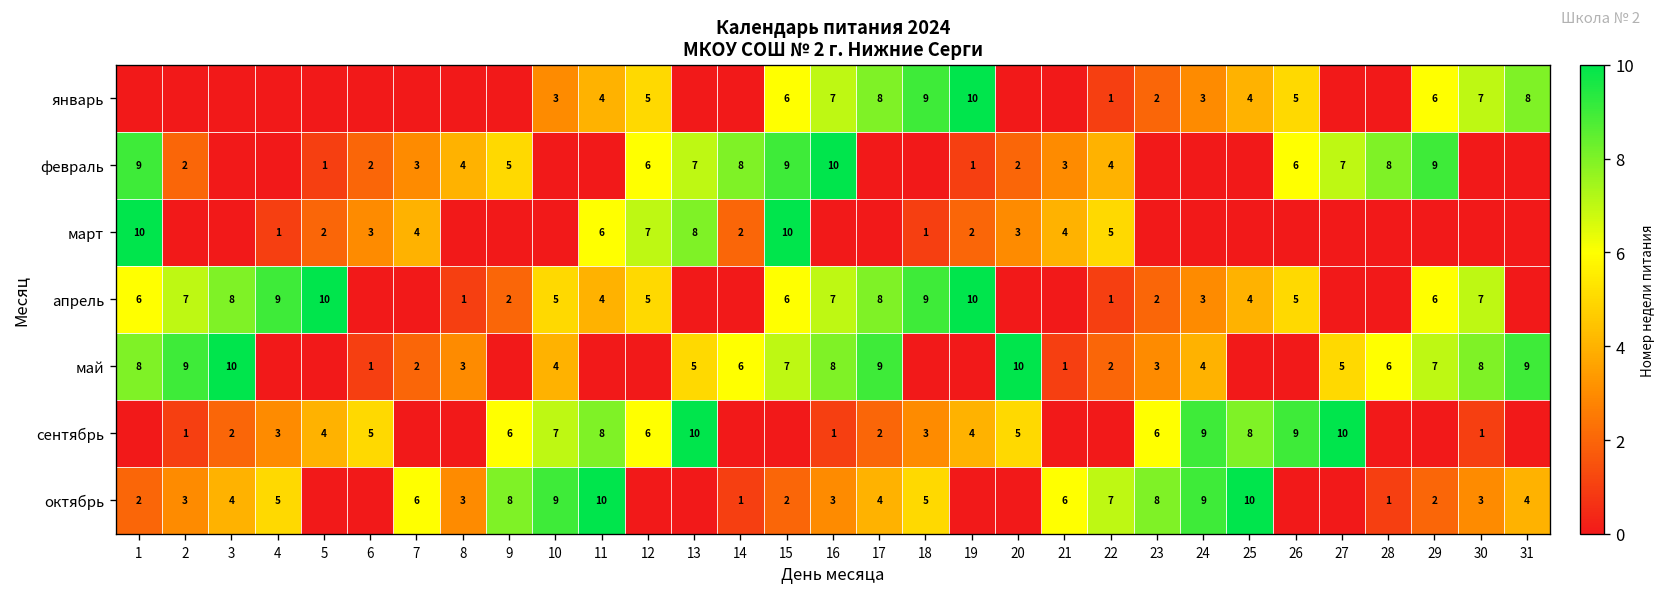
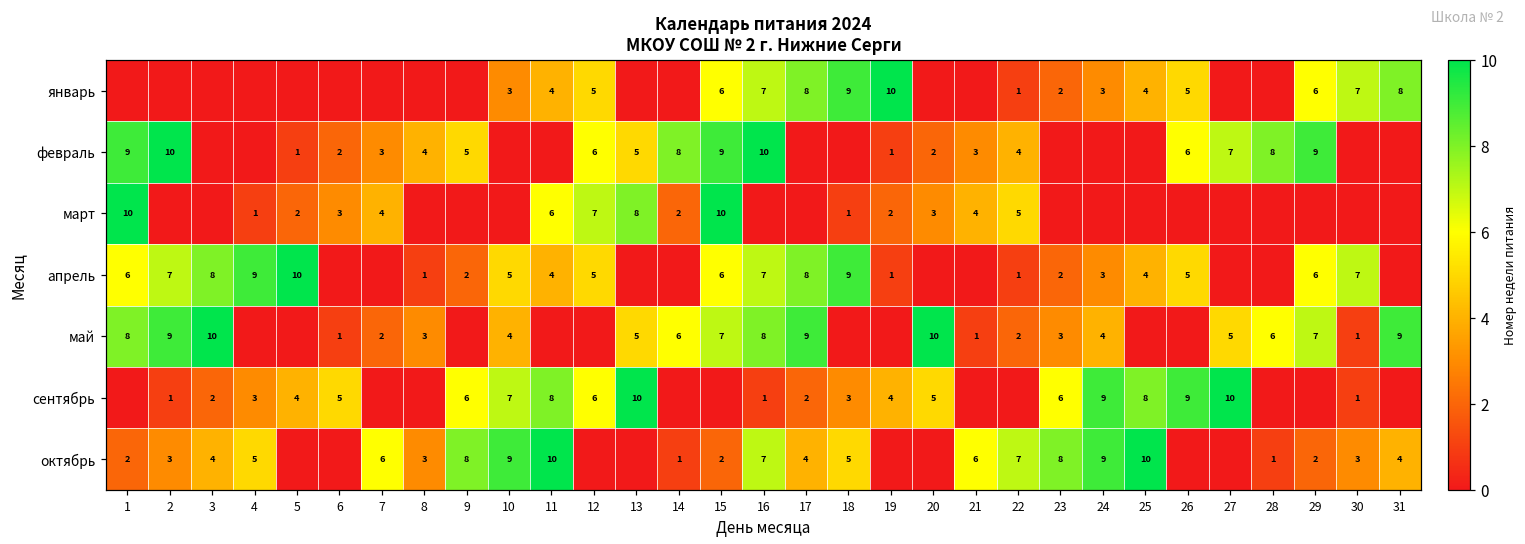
  {
    "январь": {
      "10": 3,
      "11": 4,
      "12": 5,
      "15": 6,
      "16": 7,
      "17": 8,
      "18": 9,
      "19": 10,
      "22": 1,
      "23": 2,
      "24": 3,
      "25": 4,
      "26": 5,
      "29": 6,
      "30": 7,
      "31": 8
    },
    "февраль": {
      "1": 9,
-     "2": 2,
+     "2": 10,
      "5": 1,
      "6": 2,
      "7": 3,
      "8": 4,
      "9": 5,
      "12": 6,
-     "13": 7,
+     "13": 5,
      "14": 8,
      "15": 9,
      "16": 10,
      "19": 1,
      "20": 2,
      "21": 3,
      "22": 4,
      "26": 6,
      "27": 7,
      "28": 8,
      "29": 9
    },
    "март": {
      "1": 10,
      "4": 1,
      "5": 2,
      "6": 3,
      "7": 4,
      "11": 6,
      "12": 7,
      "13": 8,
      "14": 2,
      "15": 10,
      "18": 1,
      "19": 2,
      "20": 3,
      "21": 4,
      "22": 5
    },
    "апрель": {
      "1": 6,
      "2": 7,
      "3": 8,
      "4": 9,
      "5": 10,
      "8": 1,
      "9": 2,
      "10": 5,
      "11": 4,
      "12": 5,
      "15": 6,
      "16": 7,
      "17": 8,
      "18": 9,
-     "19": 10,
+     "19": 1,
      "22": 1,
      "23": 2,
      "24": 3,
      "25": 4,
      "26": 5,
      "29": 6,
      "30": 7
    },
    "май": {
      "1": 8,
      "2": 9,
      "3": 10,
      "6": 1,
      "7": 2,
      "8": 3,
      "10": 4,
      "13": 5,
      "14": 6,
      "15": 7,
      "16": 8,
      "17": 9,
      "20": 10,
      "21": 1,
      "22": 2,
      "23": 3,
      "24": 4,
      "27": 5,
      "28": 6,
      "29": 7,
-     "30": 8,
+     "30": 1,
      "31": 9
    },
    "сентябрь": {
      "2": 1,
      "3": 2,
      "4": 3,
      "5": 4,
      "6": 5,
      "9": 6,
      "10": 7,
      "11": 8,
      "12": 6,
      "13": 10,
      "16": 1,
      "17": 2,
      "18": 3,
      "19": 4,
      "20": 5,
      "23": 6,
      "24": 9,
      "25": 8,
      "26": 9,
      "27": 10,
      "30": 1
    },
    "октябрь": {
      "1": 2,
      "2": 3,
      "3": 4,
      "4": 5,
      "7": 6,
      "8": 3,
      "9": 8,
      "10": 9,
      "11": 10,
      "14": 1,
      "15": 2,
-     "16": 3,
+     "16": 7,
      "17": 4,
      "18": 5,
      "21": 6,
      "22": 7,
      "23": 8,
      "24": 9,
      "25": 10,
      "28": 1,
      "29": 2,
      "30": 3,
      "31": 4
    }
  }
